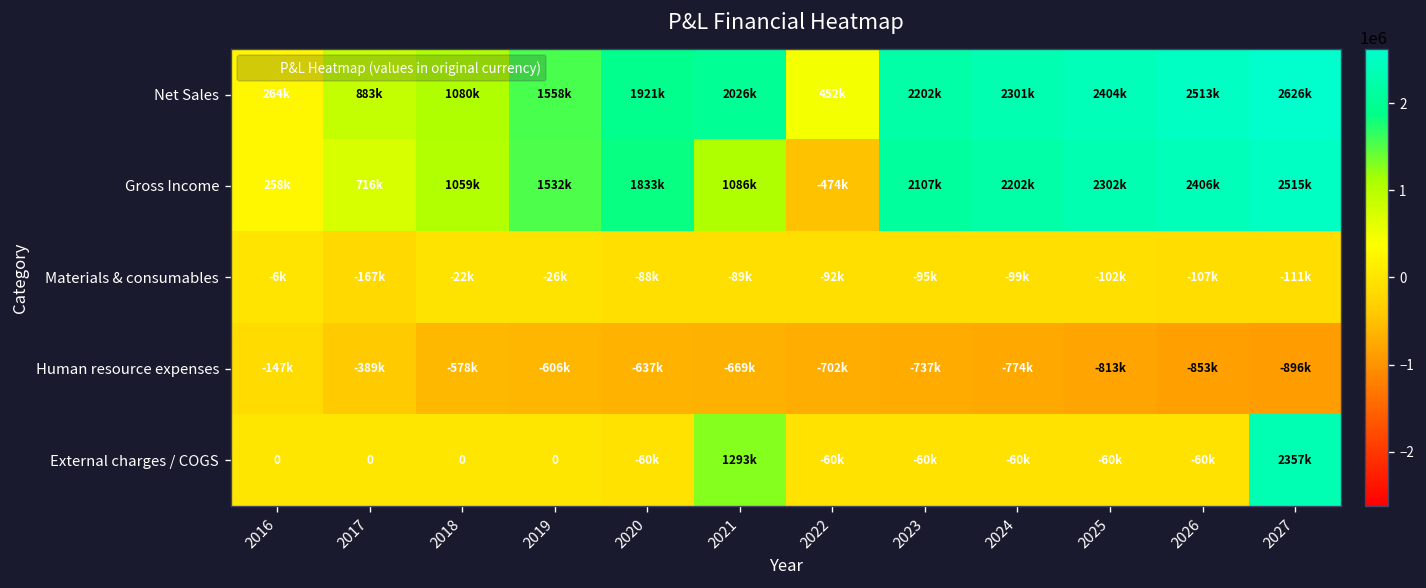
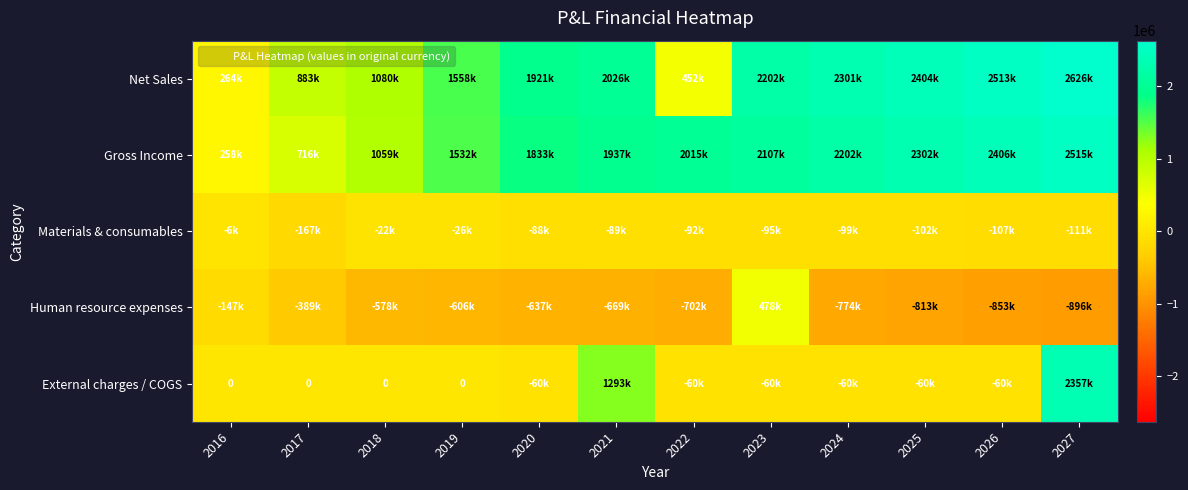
  {
    "Net Sales": {
      "2016": "264k",
      "2017": "883k",
      "2018": "1080k",
      "2019": "1558k",
      "2020": "1921k",
      "2021": "2026k",
      "2022": "452k",
      "2023": "2202k",
      "2024": "2301k",
      "2025": "2404k",
      "2026": "2513k",
      "2027": "2626k"
    },
    "Gross Income": {
      "2016": "258k",
      "2017": "716k",
      "2018": "1059k",
      "2019": "1532k",
      "2020": "1833k",
-     "2021": "1086k",
-     "2022": "-474k",
+     "2021": "1937k",
+     "2022": "2015k",
      "2023": "2107k",
      "2024": "2202k",
      "2025": "2302k",
      "2026": "2406k",
      "2027": "2515k"
    },
    "Materials & consumables": {
      "2016": "-6k",
      "2017": "-167k",
      "2018": "-22k",
      "2019": "-26k",
      "2020": "-88k",
      "2021": "-89k",
      "2022": "-92k",
      "2023": "-95k",
      "2024": "-99k",
      "2025": "-102k",
      "2026": "-107k",
      "2027": "-111k"
    },
    "Human resource expenses": {
      "2016": "-147k",
      "2017": "-389k",
      "2018": "-578k",
      "2019": "-606k",
      "2020": "-637k",
      "2021": "-669k",
      "2022": "-702k",
-     "2023": "-737k",
+     "2023": "478k",
      "2024": "-774k",
      "2025": "-813k",
      "2026": "-853k",
      "2027": "-896k"
    },
    "External charges / COGS": {
      "2016": "0",
      "2017": "0",
      "2018": "0",
      "2019": "0",
      "2020": "-60k",
      "2021": "1293k",
      "2022": "-60k",
      "2023": "-60k",
      "2024": "-60k",
      "2025": "-60k",
      "2026": "-60k",
      "2027": "2357k"
    }
  }
